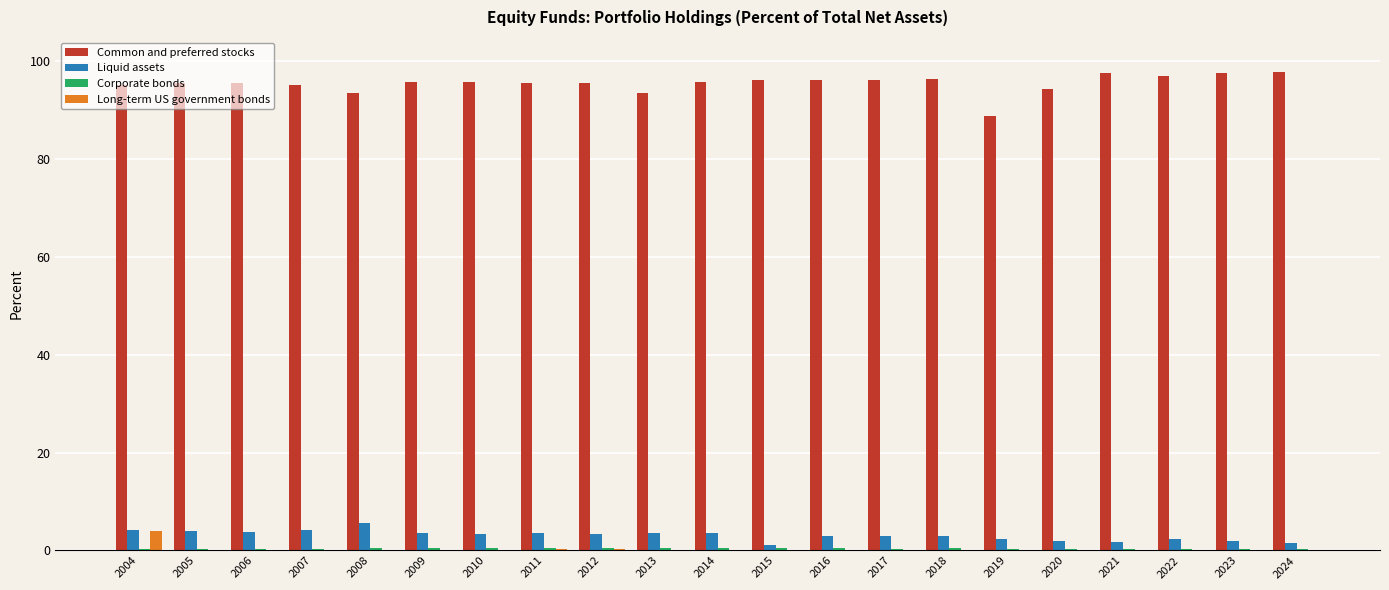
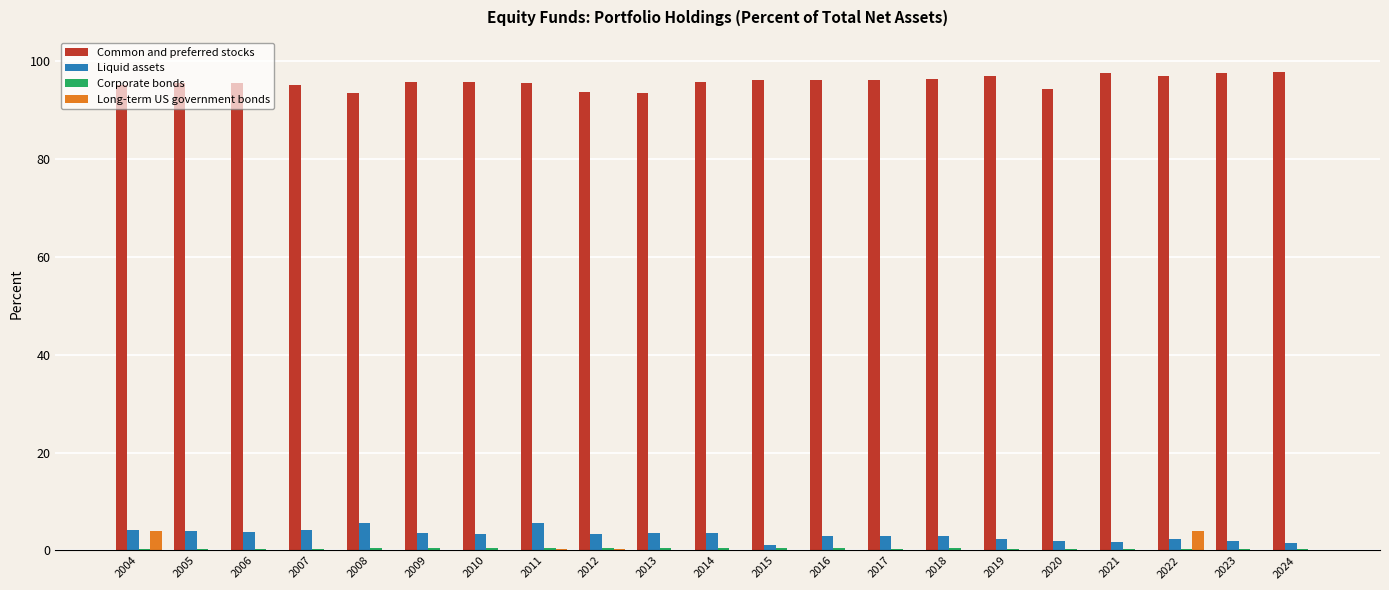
  {
    "Common and preferred stocks": {
      "2007": 95,
      "2008": 94,
      "2009": 96,
      "2010": 96,
      "2011": 96,
-     "2012": 96,
+     "2012": 94,
      "2013": 94,
      "2014": 96,
      "2015": 96,
      "2016": 96,
      "2017": 96,
      "2018": 96,
-     "2019": 89,
+     "2019": 97,
      "2020": 94,
      "2021": 98,
      "2022": 97,
      "2023": 98,
      "2024": 98
    },
    "Liquid assets": {
      "2004": 4,
      "2005": 4,
      "2006": 4,
      "2007": 4,
      "2008": 6,
      "2009": 4,
      "2010": 3,
-     "2011": 4,
+     "2011": 6,
      "2012": 3,
      "2013": 4,
      "2014": 4,
      "2015": 1,
      "2016": 3,
      "2017": 3,
      "2018": 3,
      "2019": 2,
      "2020": 2,
      "2021": 2,
      "2022": 2,
      "2023": 2,
      "2024": 2
    },
    "Corporate bonds": {
      "2011": 1,
      "2012": 1,
      "2013": 1,
      "2014": 1
    },
    "Long-term US government bonds": {
      "2004": 4,
-     "2022": 0
+     "2022": 4
    }
  }
